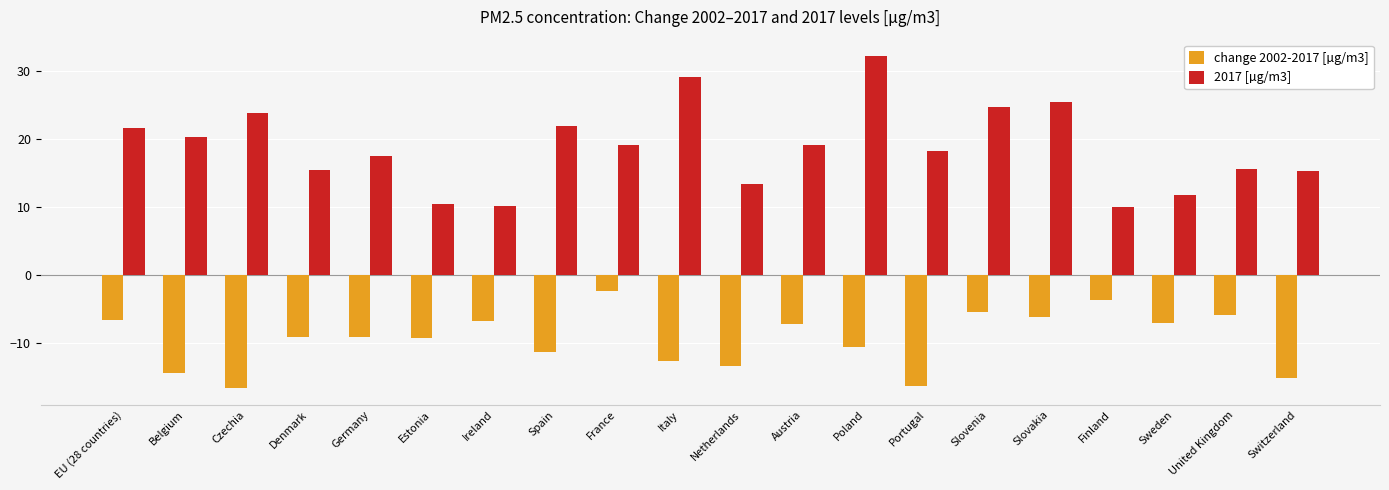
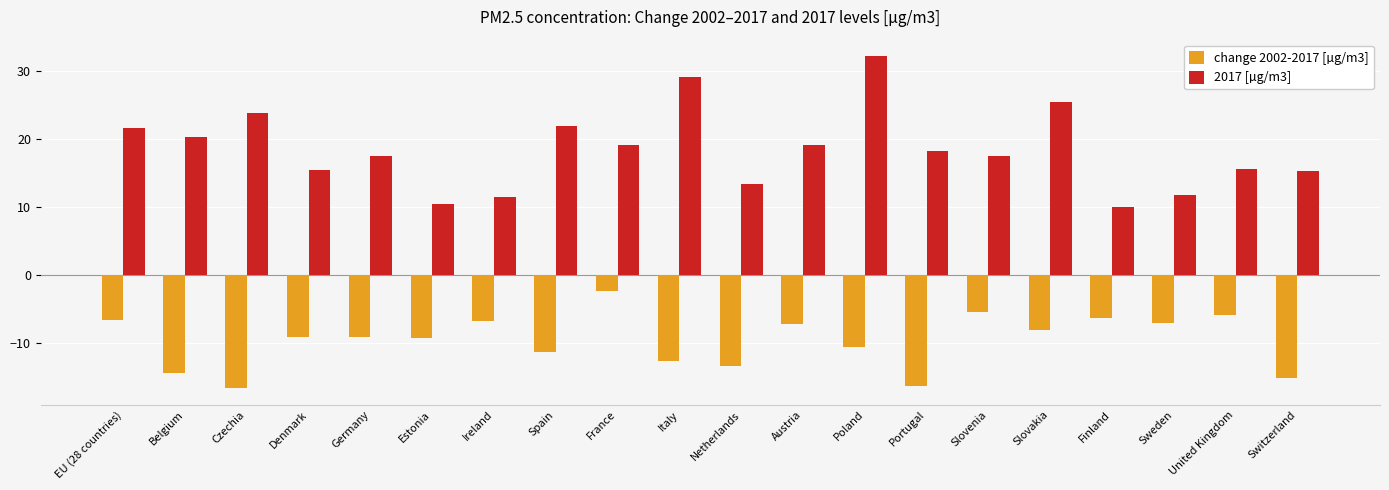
  {
    "change 2002-2017 [µg/m3]": {
      "EU (28 countries)": -7,
      "Belgium": -14,
      "Czechia": -17,
      "Denmark": -9,
      "Germany": -9,
      "Estonia": -9,
      "Ireland": -7,
      "Spain": -11,
      "France": -2,
      "Italy": -13,
      "Netherlands": -13,
      "Austria": -7,
      "Poland": -11,
      "Portugal": -16,
      "Slovenia": -5,
-     "Slovakia": -6,
-     "Finland": -4,
+     "Slovakia": -8,
+     "Finland": -6,
      "Sweden": -7,
      "United Kingdom": -6,
      "Switzerland": -15
    },
    "2017 [µg/m3]": {
      "EU (28 countries)": 22,
      "Belgium": 20,
      "Czechia": 24,
      "Denmark": 16,
      "Germany": 18,
      "Estonia": 11,
-     "Ireland": 10,
+     "Ireland": 12,
      "Spain": 22,
      "France": 19,
      "Italy": 29,
      "Netherlands": 13,
      "Austria": 19,
      "Poland": 32,
      "Portugal": 18,
-     "Slovenia": 25,
+     "Slovenia": 18,
      "Slovakia": 26,
      "Finland": 10,
      "Sweden": 12,
      "United Kingdom": 16,
      "Switzerland": 15
    }
  }
